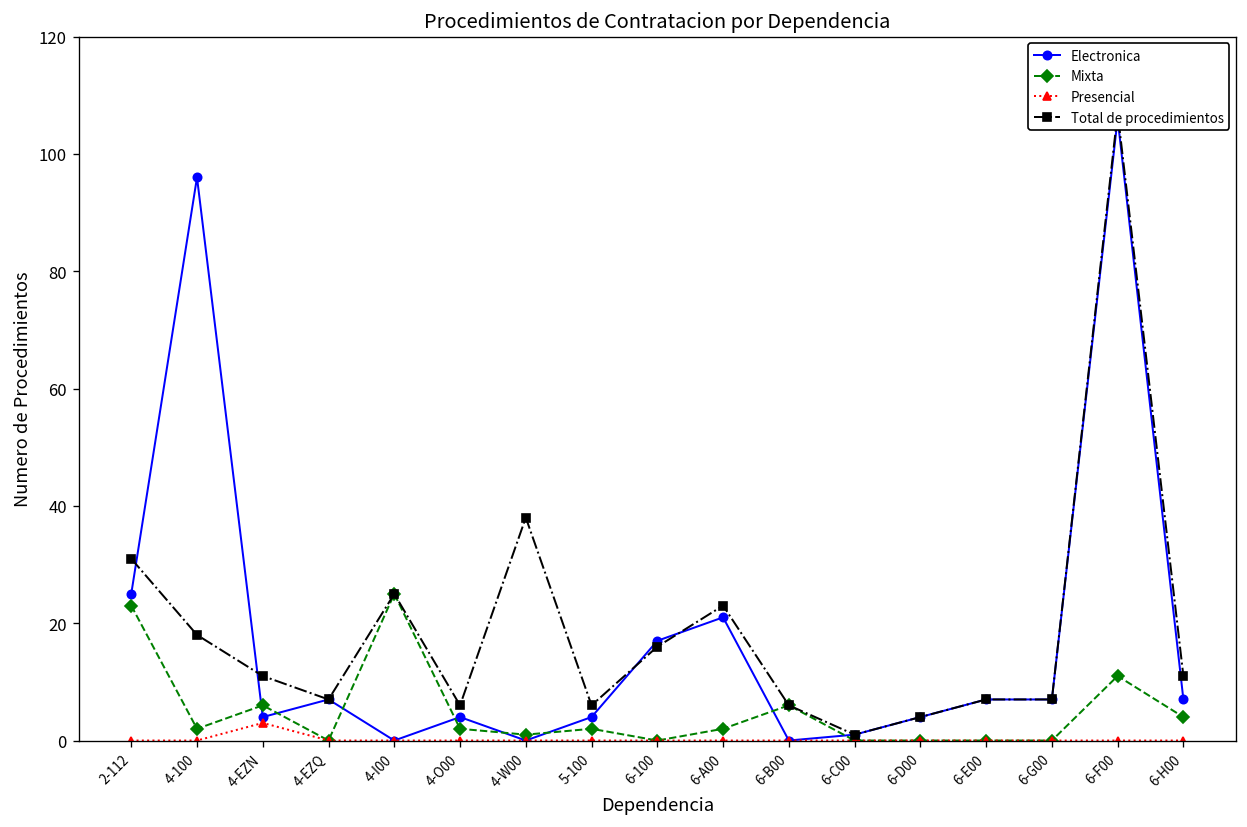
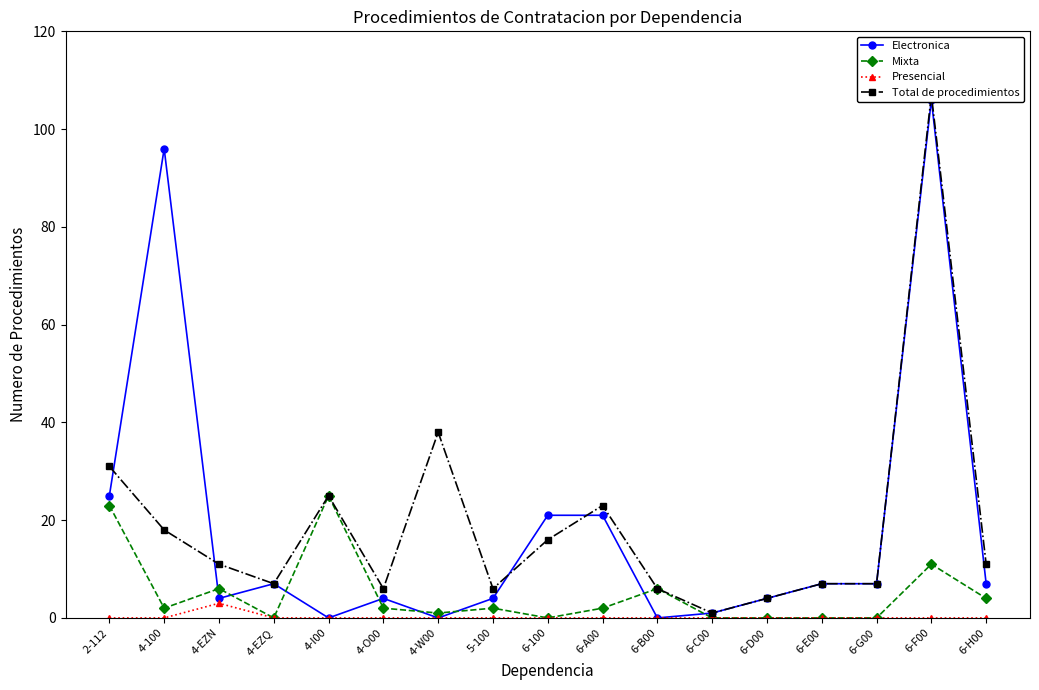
  {
    "Electronica": {
      "2-112": 25,
      "4-100": 96,
      "4-EZN": 4,
      "4-O00": 4,
      "5-100": 4,
-     "6-100": 17,
+     "6-100": 21,
      "6-A00": 21,
      "6-H00": 7
    },
    "Mixta": {
      "2-112": 23,
      "4-100": 2,
      "4-EZN": 6,
      "4-O00": 2,
      "4-W00": 1,
      "5-100": 2,
      "6-A00": 2,
      "6-F00": 11,
      "6-H00": 4
    },
    "Presencial": {
      "2-112": 0,
      "4-100": 0,
      "4-EZN": 3,
      "4-O00": 0,
      "5-100": 0,
      "6-A00": 0,
      "6-F00": 0,
      "6-H00": 0
    },
    "Total de procedimientos": {
      "2-112": 31,
      "4-100": 18,
      "4-EZN": 11,
      "4-O00": 6,
      "4-W00": 38,
      "5-100": 6,
      "6-100": 16,
      "6-A00": 23,
      "6-H00": 11
    }
  }
